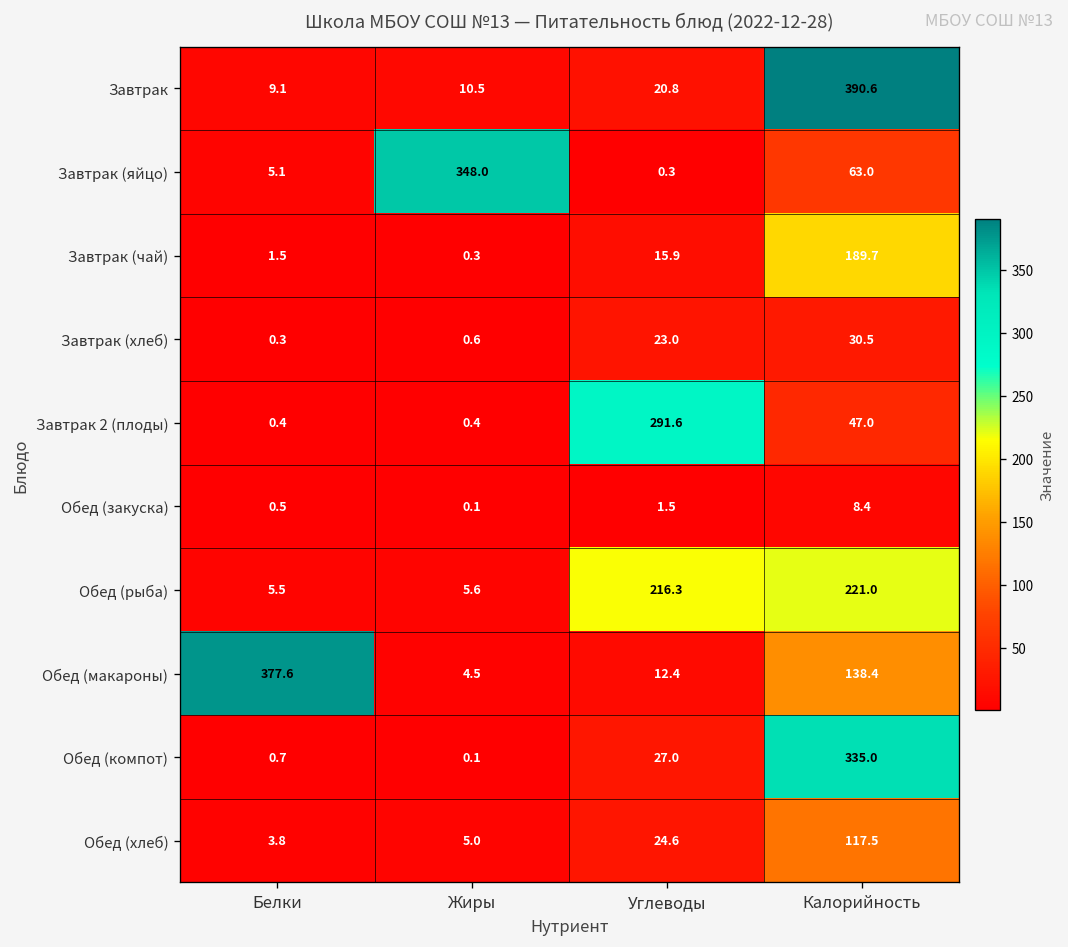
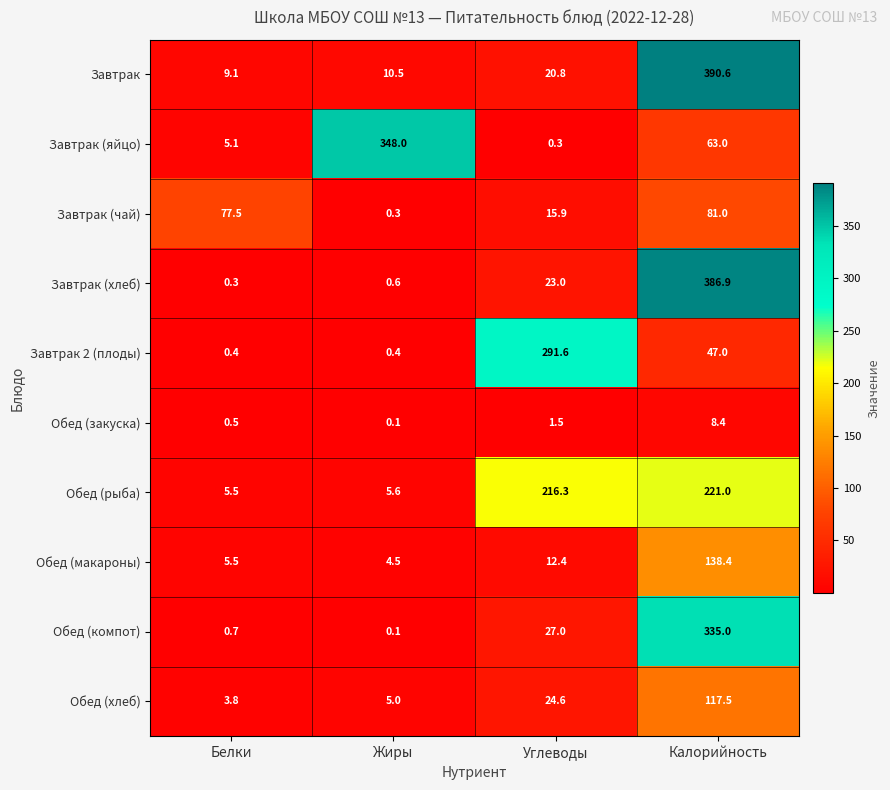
  {
    "Завтрак": {
      "Белки": 9.1,
      "Жиры": 10.5,
      "Углеводы": 20.8,
      "Калорийность": 390.6
    },
    "Завтрак (яйцо)": {
      "Белки": 5.1,
      "Жиры": 348.0,
      "Углеводы": 0.3,
      "Калорийность": 63.0
    },
    "Завтрак (чай)": {
-     "Белки": 1.5,
+     "Белки": 77.5,
      "Жиры": 0.3,
      "Углеводы": 15.9,
-     "Калорийность": 189.7
+     "Калорийность": 81.0
    },
    "Завтрак (хлеб)": {
      "Белки": 0.3,
      "Жиры": 0.6,
      "Углеводы": 23.0,
-     "Калорийность": 30.5
+     "Калорийность": 386.9
    },
    "Завтрак 2 (плоды)": {
      "Белки": 0.4,
      "Жиры": 0.4,
      "Углеводы": 291.6,
      "Калорийность": 47.0
    },
    "Обед (закуска)": {
      "Белки": 0.5,
      "Жиры": 0.1,
      "Углеводы": 1.5,
      "Калорийность": 8.4
    },
    "Обед (рыба)": {
      "Белки": 5.5,
      "Жиры": 5.6,
      "Углеводы": 216.3,
      "Калорийность": 221.0
    },
    "Обед (макароны)": {
-     "Белки": 377.6,
+     "Белки": 5.5,
      "Жиры": 4.5,
      "Углеводы": 12.4,
      "Калорийность": 138.4
    },
    "Обед (компот)": {
      "Белки": 0.7,
      "Жиры": 0.1,
      "Углеводы": 27.0,
      "Калорийность": 335.0
    },
    "Обед (хлеб)": {
      "Белки": 3.8,
      "Жиры": 5.0,
      "Углеводы": 24.6,
      "Калорийность": 117.5
    }
  }
